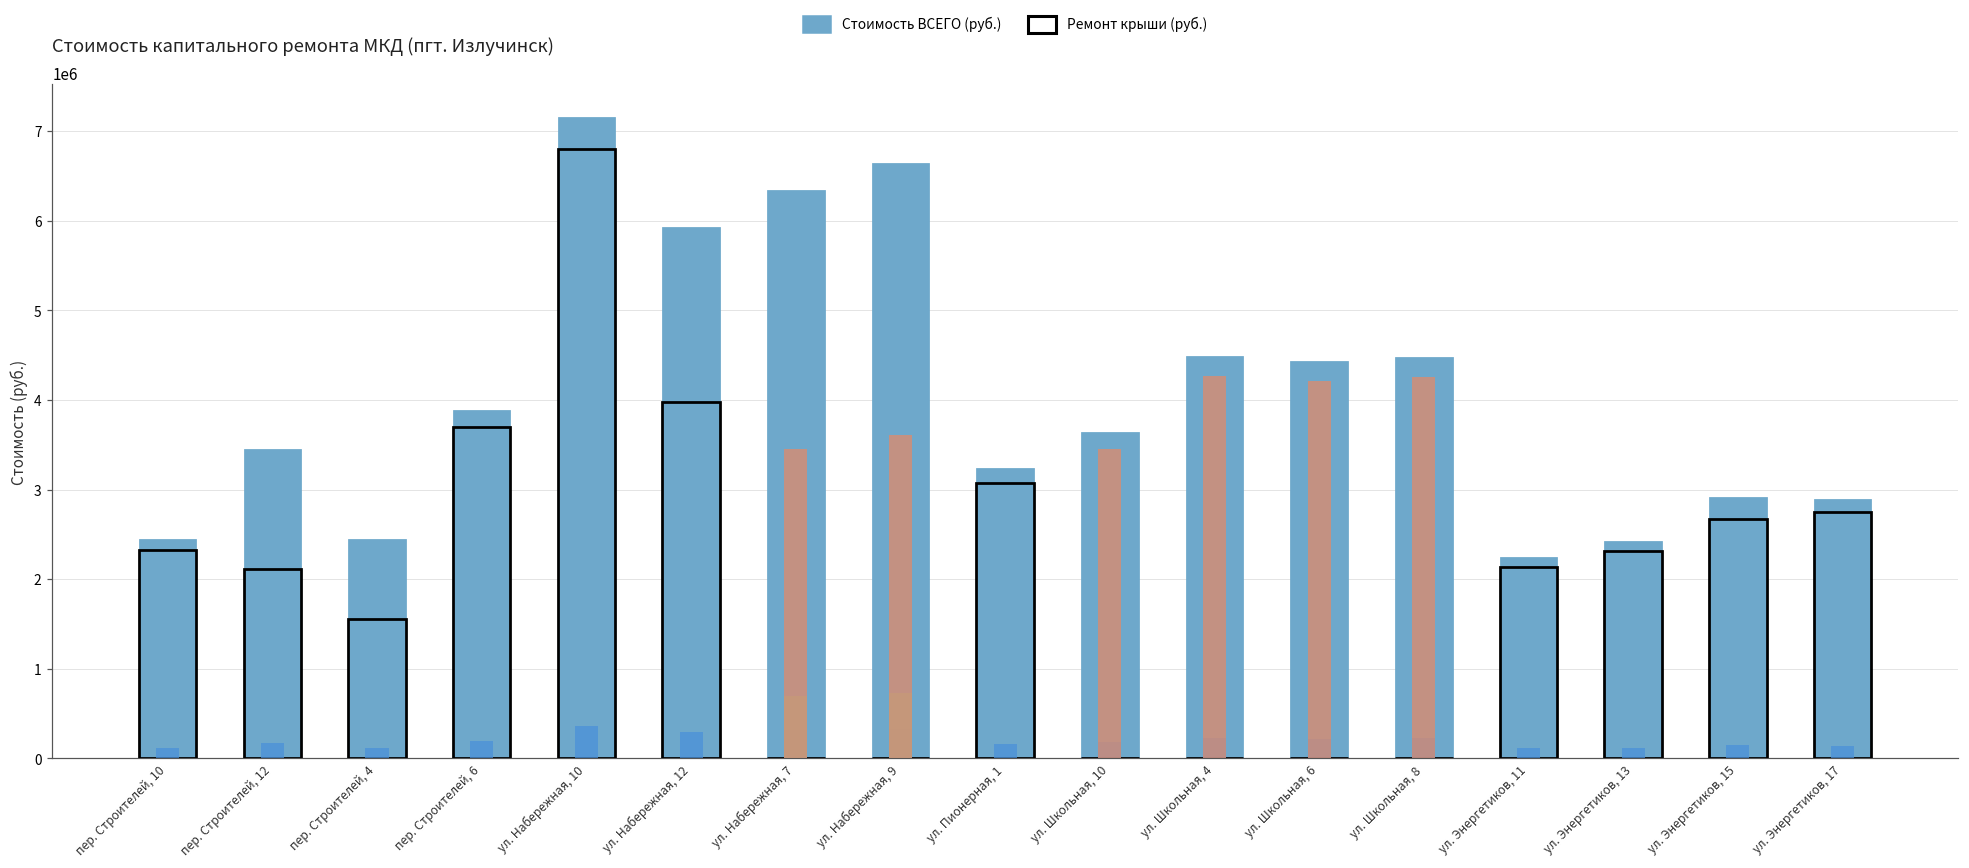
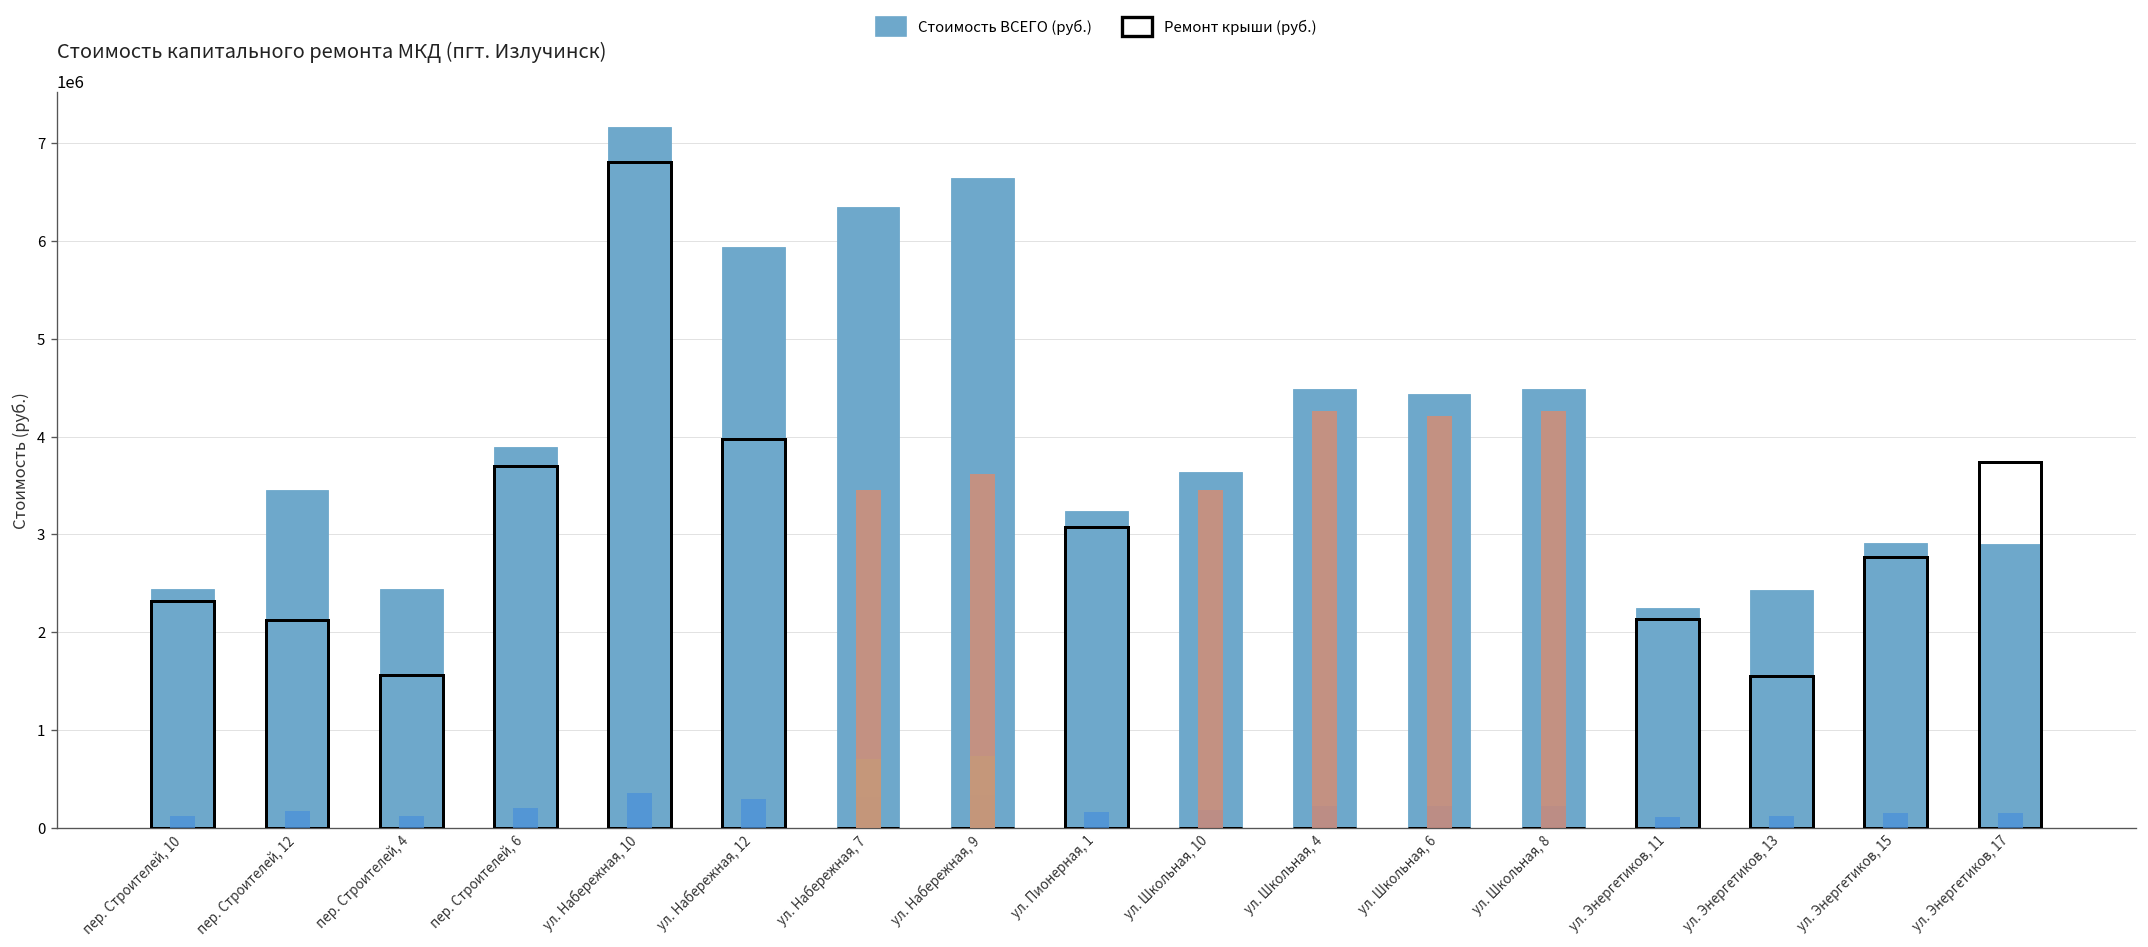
  {
    "Ремонт крыши (руб.)": {
      "ул. Набережная, 7": 0,
      "ул. Набережная, 9": 0,
      "ул. Школьная, 10": 0,
      "ул. Школьная, 4": 0,
      "ул. Школьная, 6": 0,
      "ул. Школьная, 8": 0,
-     "ул. Энергетиков, 13": 2300000,
-     "ул. Энергетиков, 15": 2700000,
-     "ул. Энергетиков, 17": 2800000
+     "ул. Энергетиков, 13": 1600000,
+     "ул. Энергетиков, 15": 2800000,
+     "ул. Энергетиков, 17": 3700000
    }
  }
